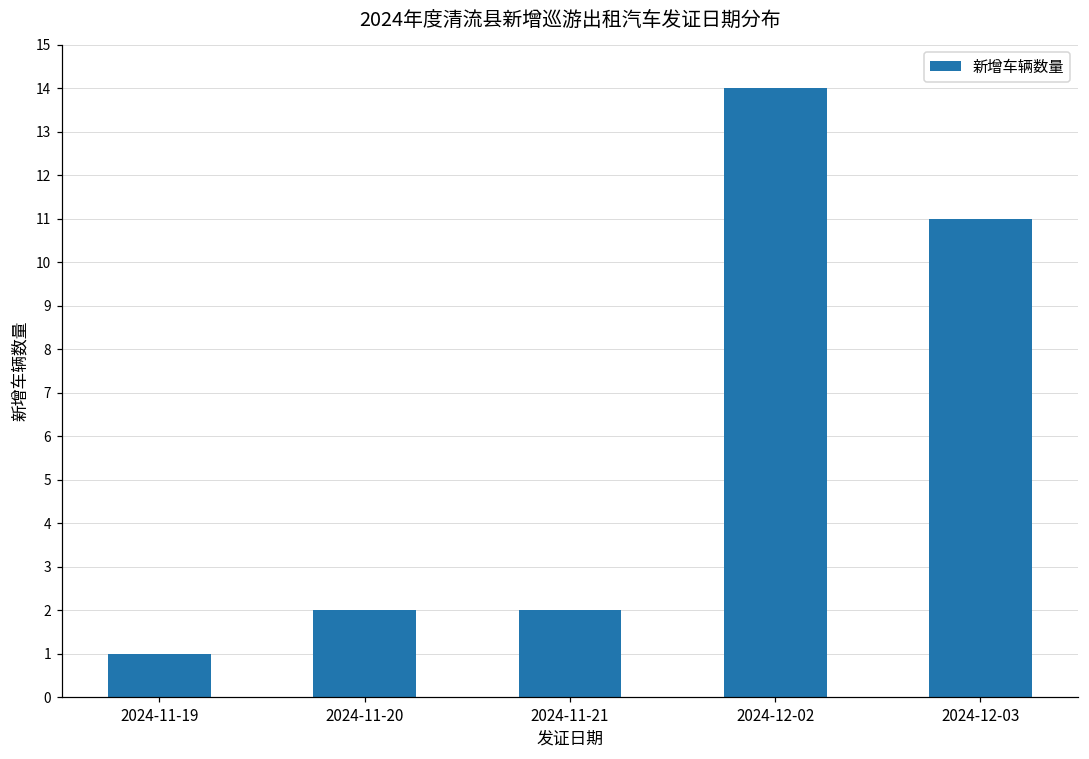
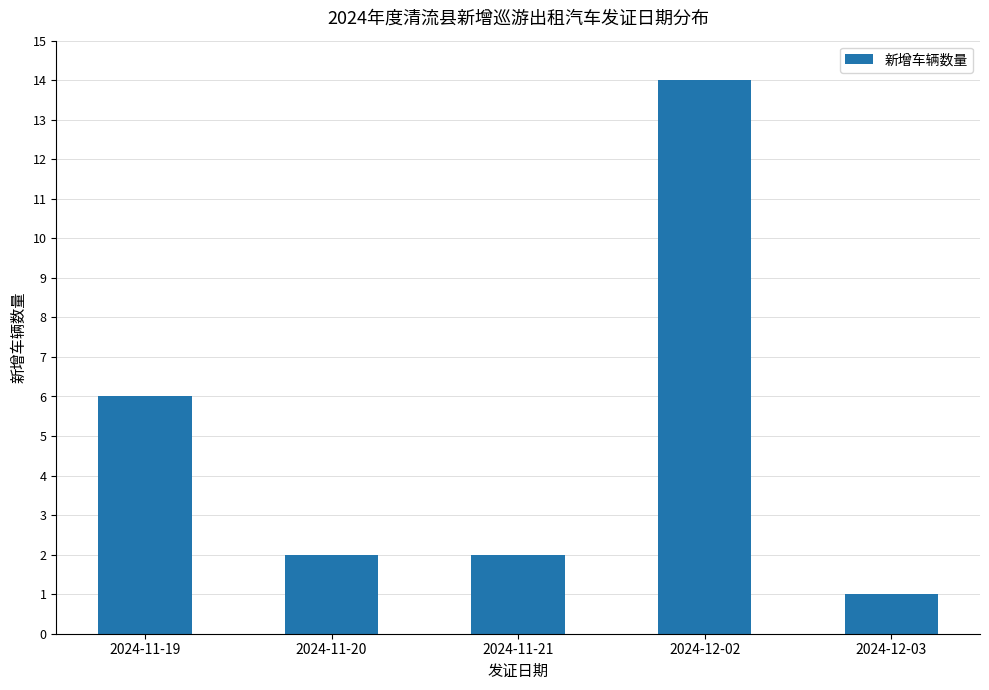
  {
-   "2024-11-19": 1,
+   "2024-11-19": 6,
    "2024-11-20": 2,
    "2024-11-21": 2,
    "2024-12-02": 14,
-   "2024-12-03": 11
+   "2024-12-03": 1
  }
